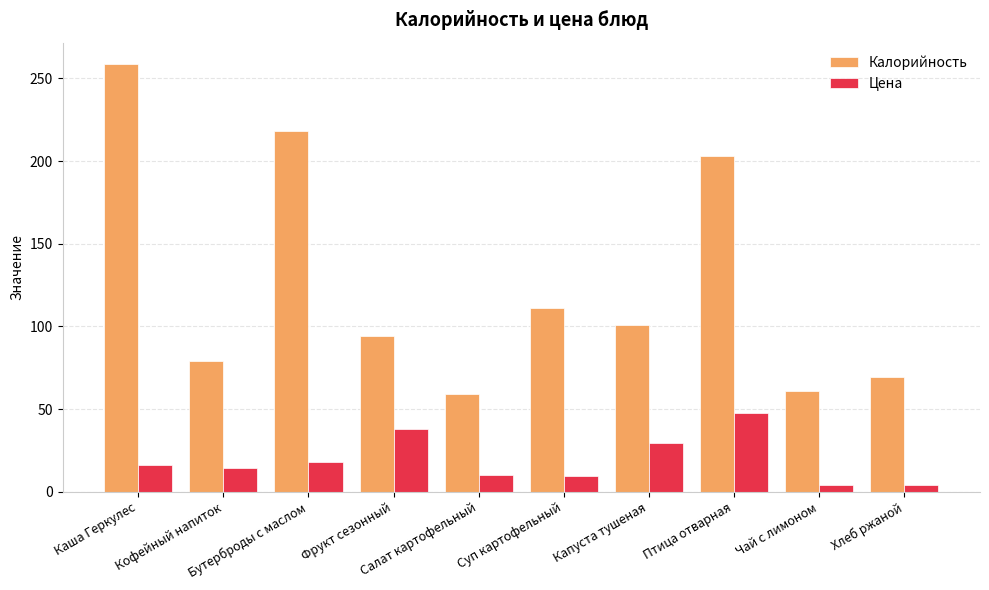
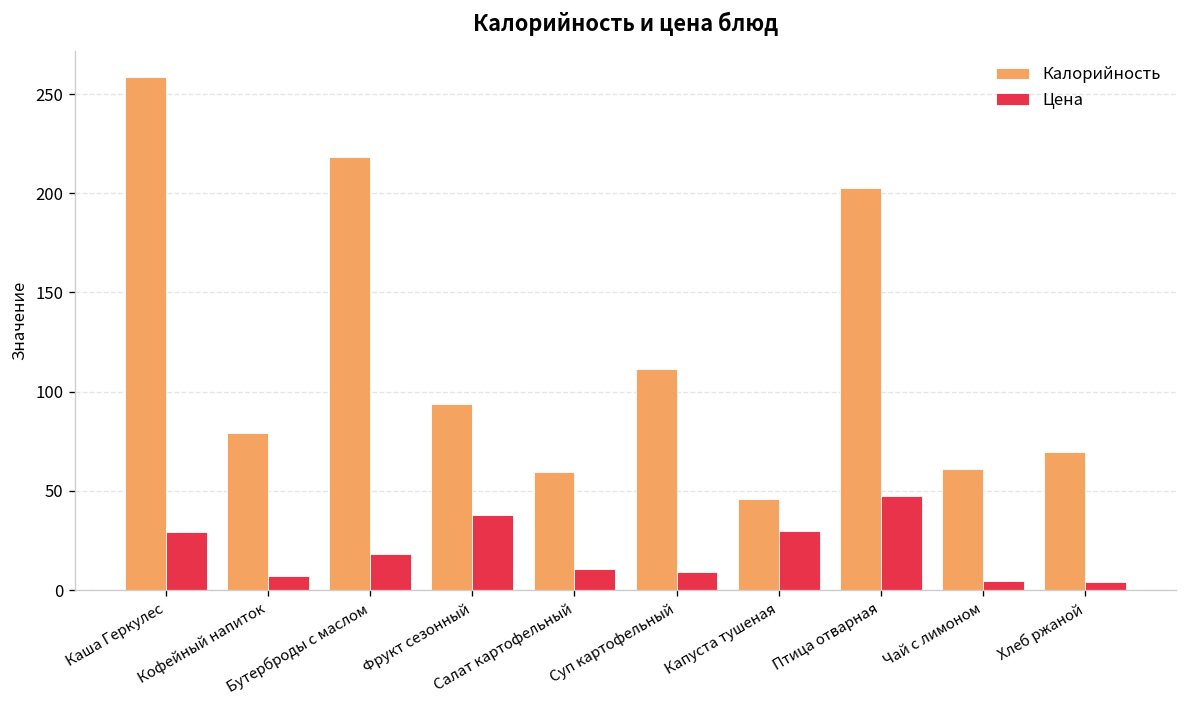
  {
    "Калорийность": {
      "Каша Геркулес": 259,
      "Кофейный напиток": 79,
      "Бутерброды с маслом": 218,
      "Фрукт сезонный": 94,
      "Салат картофельный": 59,
      "Суп картофельный": 111,
-     "Капуста тушеная": 101,
+     "Капуста тушеная": 46,
      "Птица отварная": 203,
      "Чай с лимоном": 61,
      "Хлеб ржаной": 70
    },
    "Цена": {
-     "Каша Геркулес": 16,
-     "Кофейный напиток": 15,
+     "Каша Геркулес": 29,
+     "Кофейный напиток": 7,
      "Бутерброды с маслом": 18,
      "Фрукт сезонный": 38,
      "Салат картофельный": 10,
      "Суп картофельный": 9,
      "Капуста тушеная": 30,
      "Птица отварная": 48,
      "Чай с лимоном": 4,
      "Хлеб ржаной": 4
    }
  }
